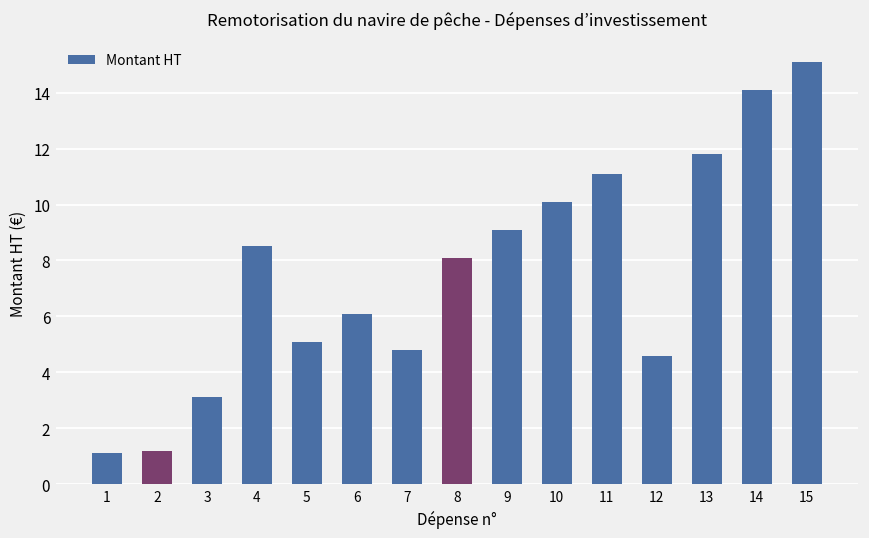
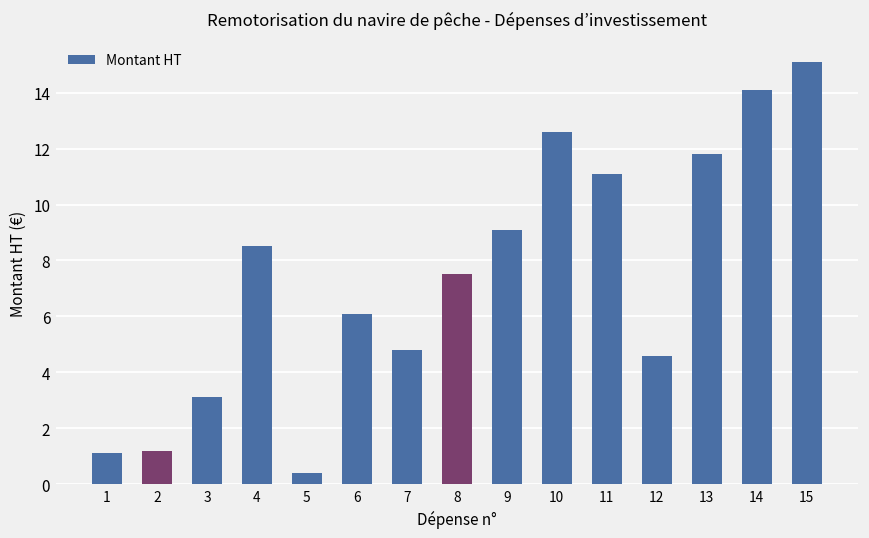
  {
    "1": 1.1,
    "2": 1.2,
    "3": 3.1,
    "4": 8.5,
-   "5": 5.1,
+   "5": 0.4,
    "6": 6.1,
    "7": 4.8,
-   "8": 8.1,
+   "8": 7.5,
    "9": 9.1,
-   "10": 10.1,
+   "10": 12.6,
    "11": 11.1,
    "12": 4.6,
    "13": 11.8,
    "14": 14.1,
    "15": 15.1
  }
